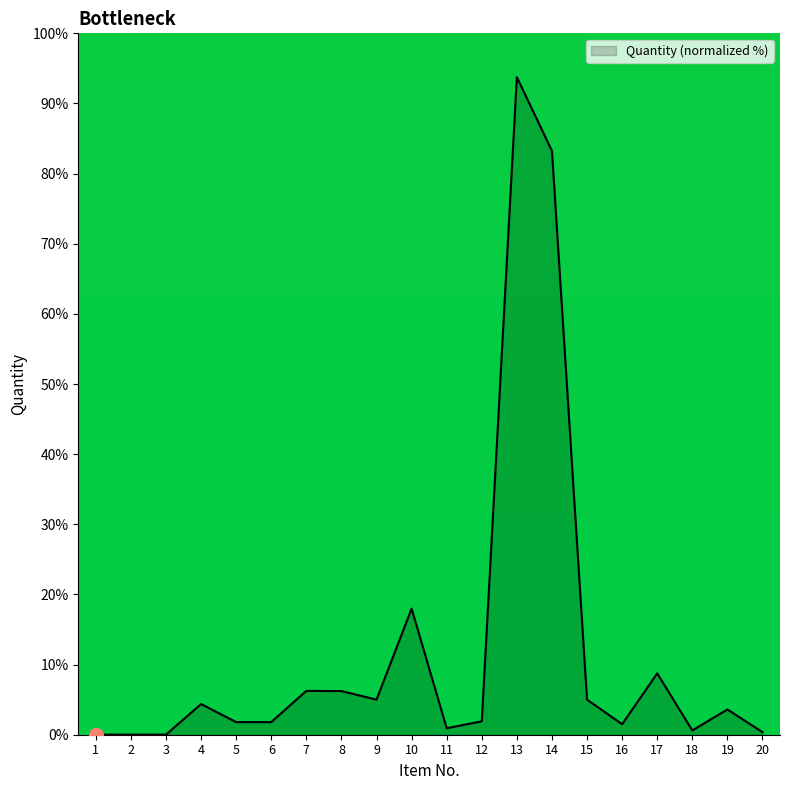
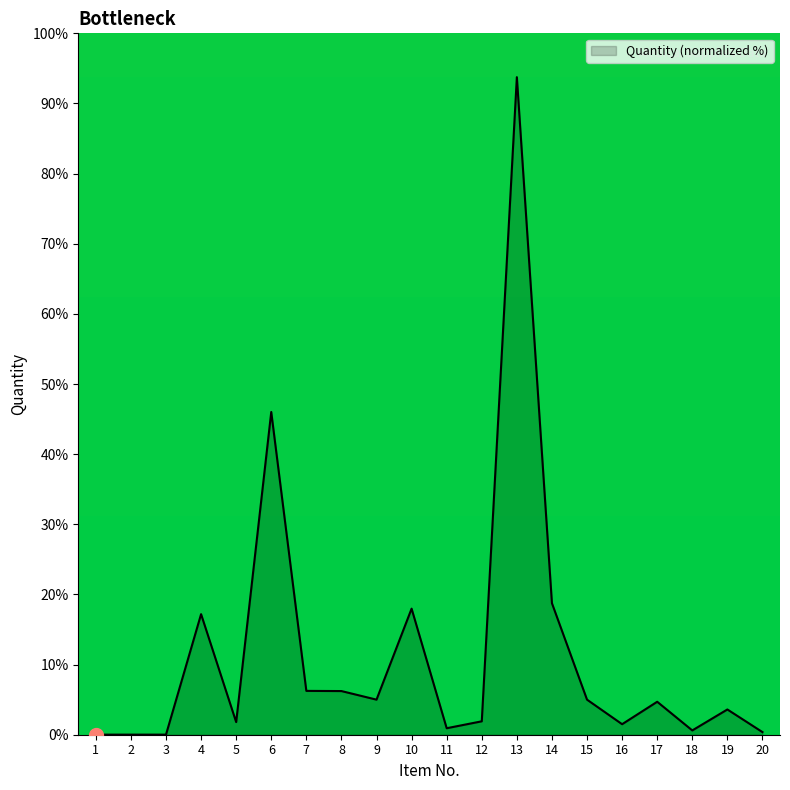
  {
    "Quantity (normalized %)": {
      "2": "0%",
      "3": "0%",
-     "4": "4%",
+     "4": "17%",
      "5": "2%",
-     "6": "2%",
+     "6": "46%",
      "7": "6%",
      "8": "6%",
      "9": "5%",
      "10": "18%",
      "11": "1%",
      "12": "2%",
      "13": "94%",
-     "14": "83%",
+     "14": "19%",
      "15": "5%",
      "16": "2%",
-     "17": "9%",
+     "17": "5%",
      "18": "1%",
      "19": "4%",
      "20": "0%"
    }
  }
